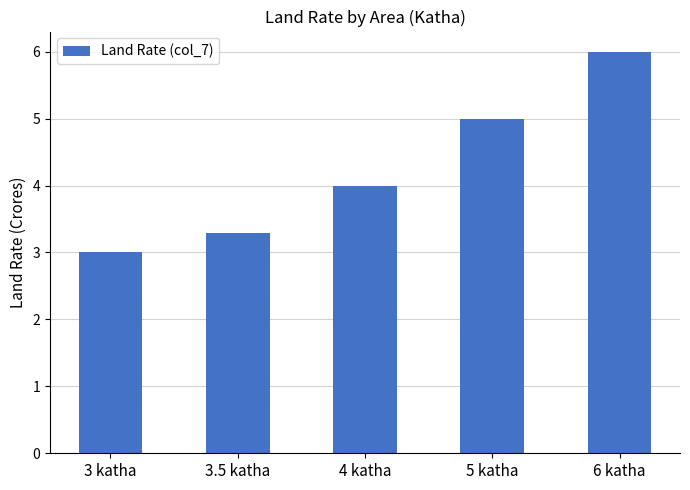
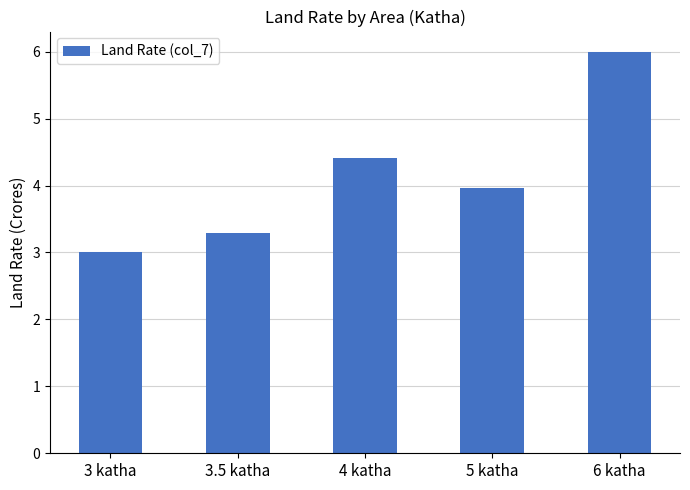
  {
    "3 katha": 3.0,
    "3.5 katha": 3.3,
-   "4 katha": 4.0,
-   "5 katha": 5.0,
+   "4 katha": 4.4,
+   "5 katha": 4.0,
    "6 katha": 6.0
  }
